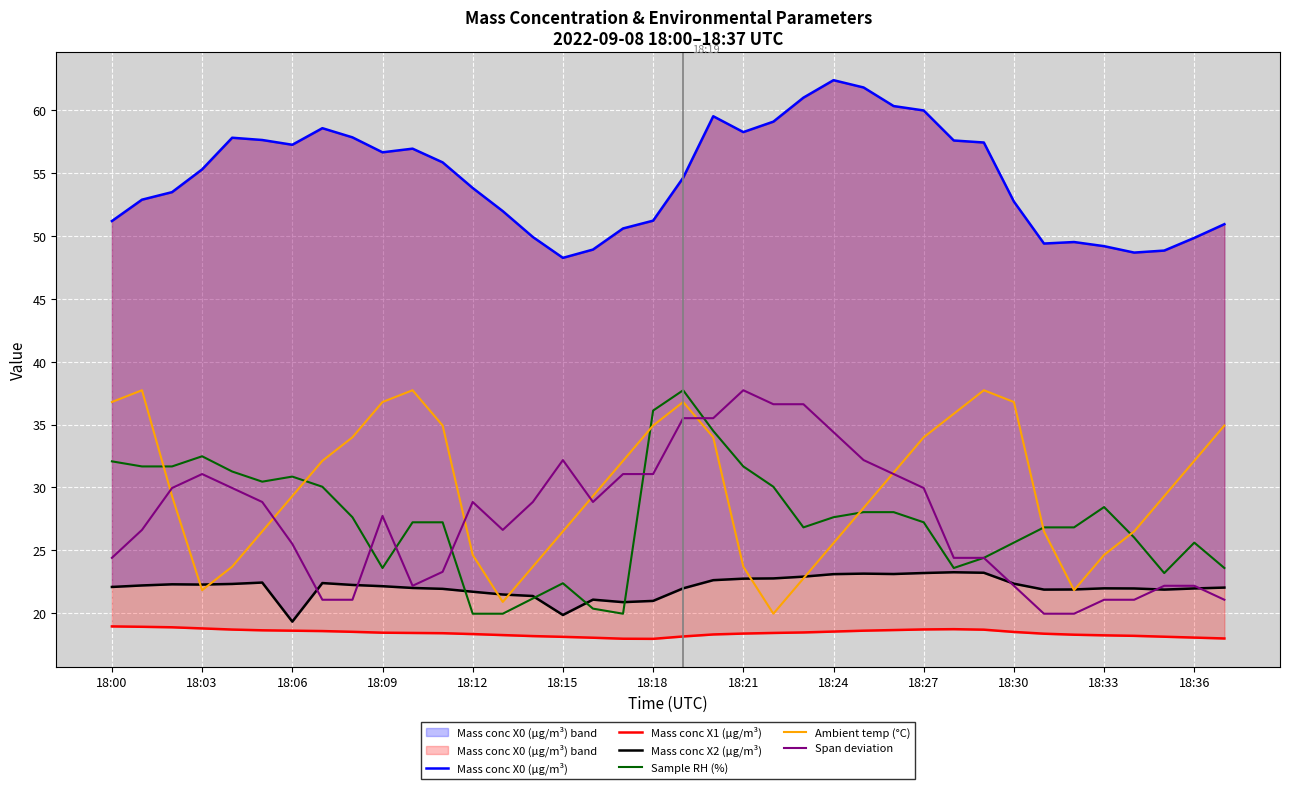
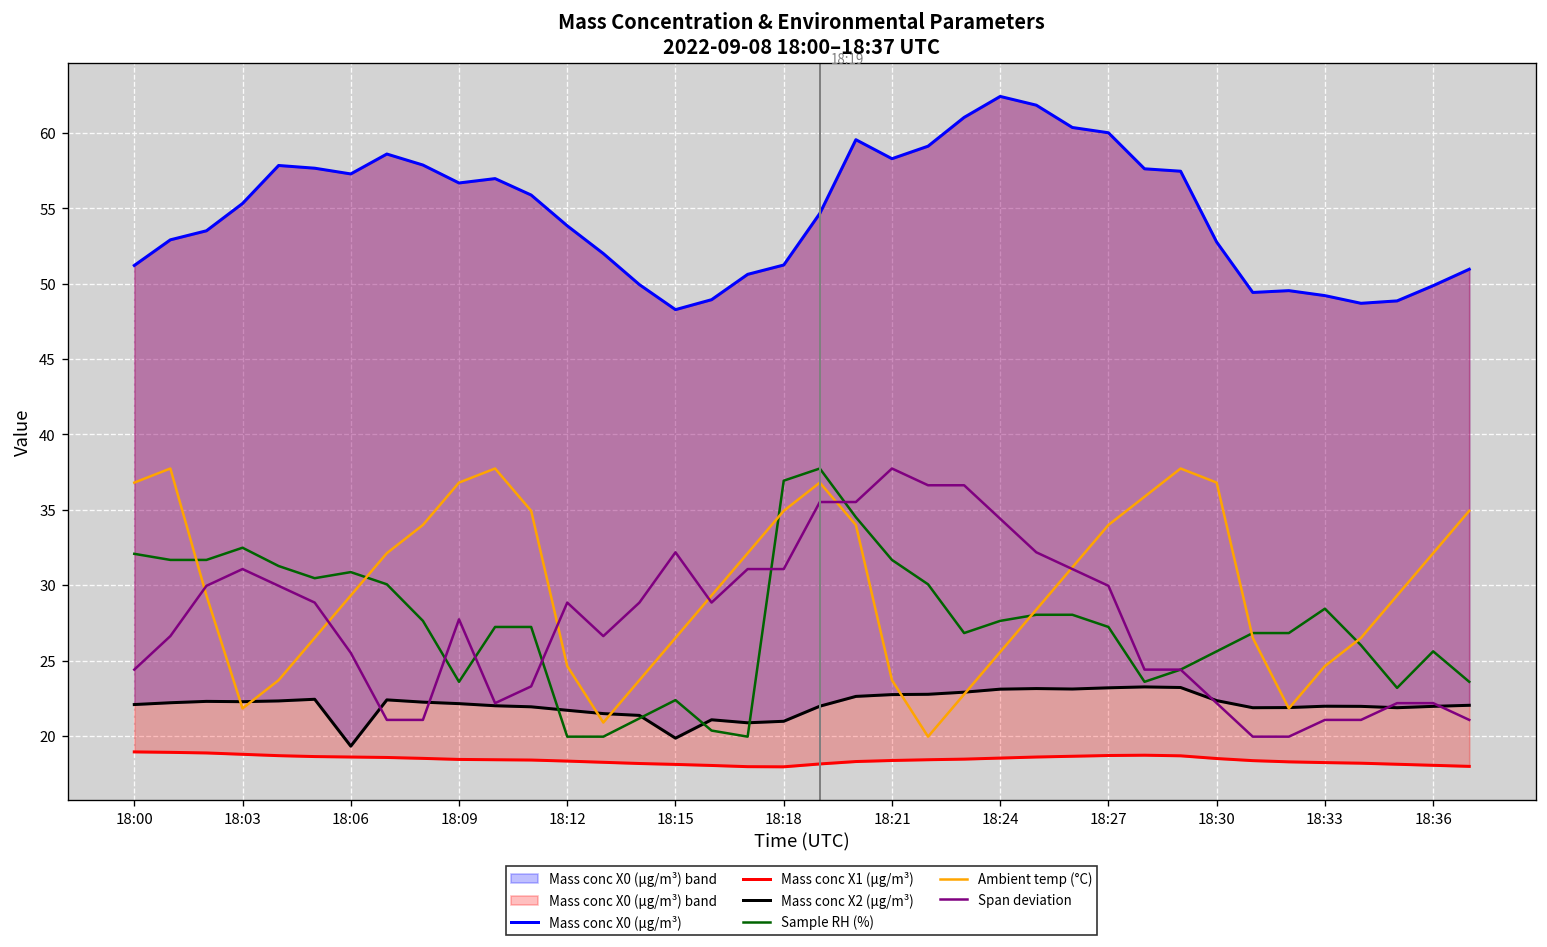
  {
    "Mass conc X2 (μg/m³)": {
      "18:00": 22.1,
      "18:03": 22.3,
      "18:06": 19.3,
      "18:09": 22.1,
      "18:12": 21.7,
      "18:15": 19.9,
      "18:18": 21.0,
      "18:21": 22.7,
      "18:24": 23.1,
      "18:27": 23.2,
      "18:33": 22.0,
      "18:36": 22.0
    },
    "Sample RH (%)": {
      "18:00": 32.1,
      "18:03": 32.5,
      "18:06": 30.9,
      "18:09": 23.6,
      "18:12": 20.0,
      "18:15": 22.4,
-     "18:18": 36.1,
+     "18:18": 36.9,
      "18:21": 31.7,
      "18:24": 27.6,
      "18:27": 27.2,
      "18:30": 25.6,
      "18:33": 28.4,
      "18:36": 25.6
    },
    "Ambient temp (°C)": {
      "18:00": 36.8,
      "18:03": 21.8,
      "18:06": 29.3,
      "18:09": 36.8,
      "18:12": 24.6,
      "18:15": 26.5,
      "18:18": 34.9,
      "18:21": 23.7,
      "18:24": 25.6,
      "18:27": 34.0,
      "18:30": 36.8,
      "18:33": 24.6,
      "18:36": 32.1
    },
    "Span deviation": {
      "18:00": 24.4,
      "18:03": 31.1,
      "18:06": 25.5,
      "18:09": 27.7,
      "18:12": 28.8,
      "18:15": 32.2,
      "18:18": 31.1,
      "18:21": 37.7,
      "18:24": 34.4,
      "18:27": 30.0,
      "18:33": 21.1,
      "18:36": 22.2
    }
  }
